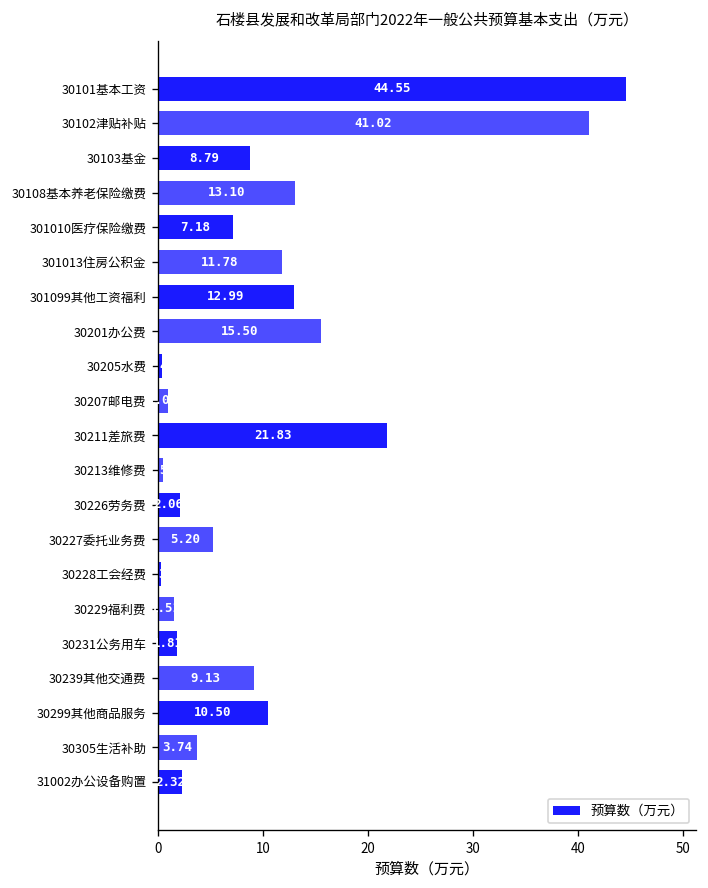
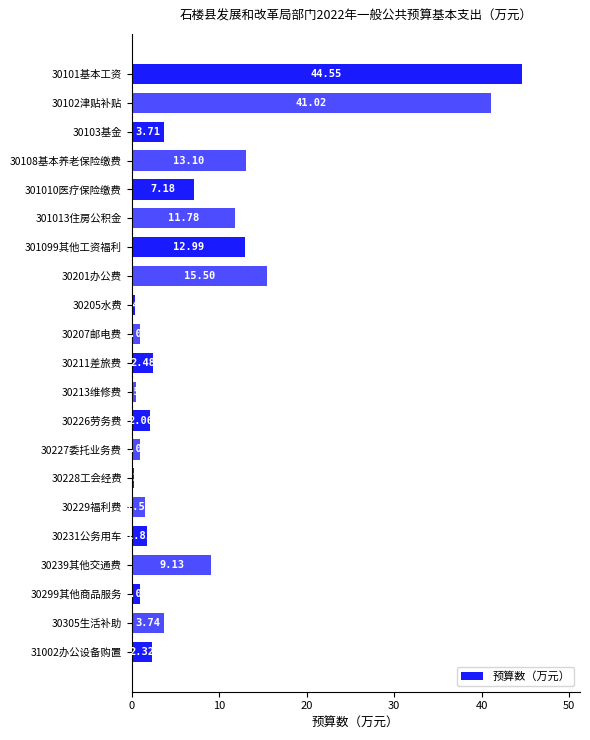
  {
    "30101基本工资": 44.55,
    "30102津贴补贴": 41.02,
-   "30103基金": 8.79,
+   "30103基金": 3.71,
    "30108基本养老保险缴费": 13.10,
    "301010医疗保险缴费": 7.18,
    "301013住房公积金": 11.78,
    "301099其他工资福利": 12.99,
    "30201办公费": 15.50,
-   "30211差旅费": 21.83,
+   "30211差旅费": 2.48,
    "30226劳务费": 2.06,
-   "30227委托业务费": 5,
+   "30227委托业务费": 1,
    "30229福利费": 1.51,
    "30231公务用车": 1.81,
    "30239其他交通费": 9.13,
-   "30299其他商品服务": 11,
+   "30299其他商品服务": 1,
    "30305生活补助": 3.74,
    "31002办公设备购置": 2.32
  }
